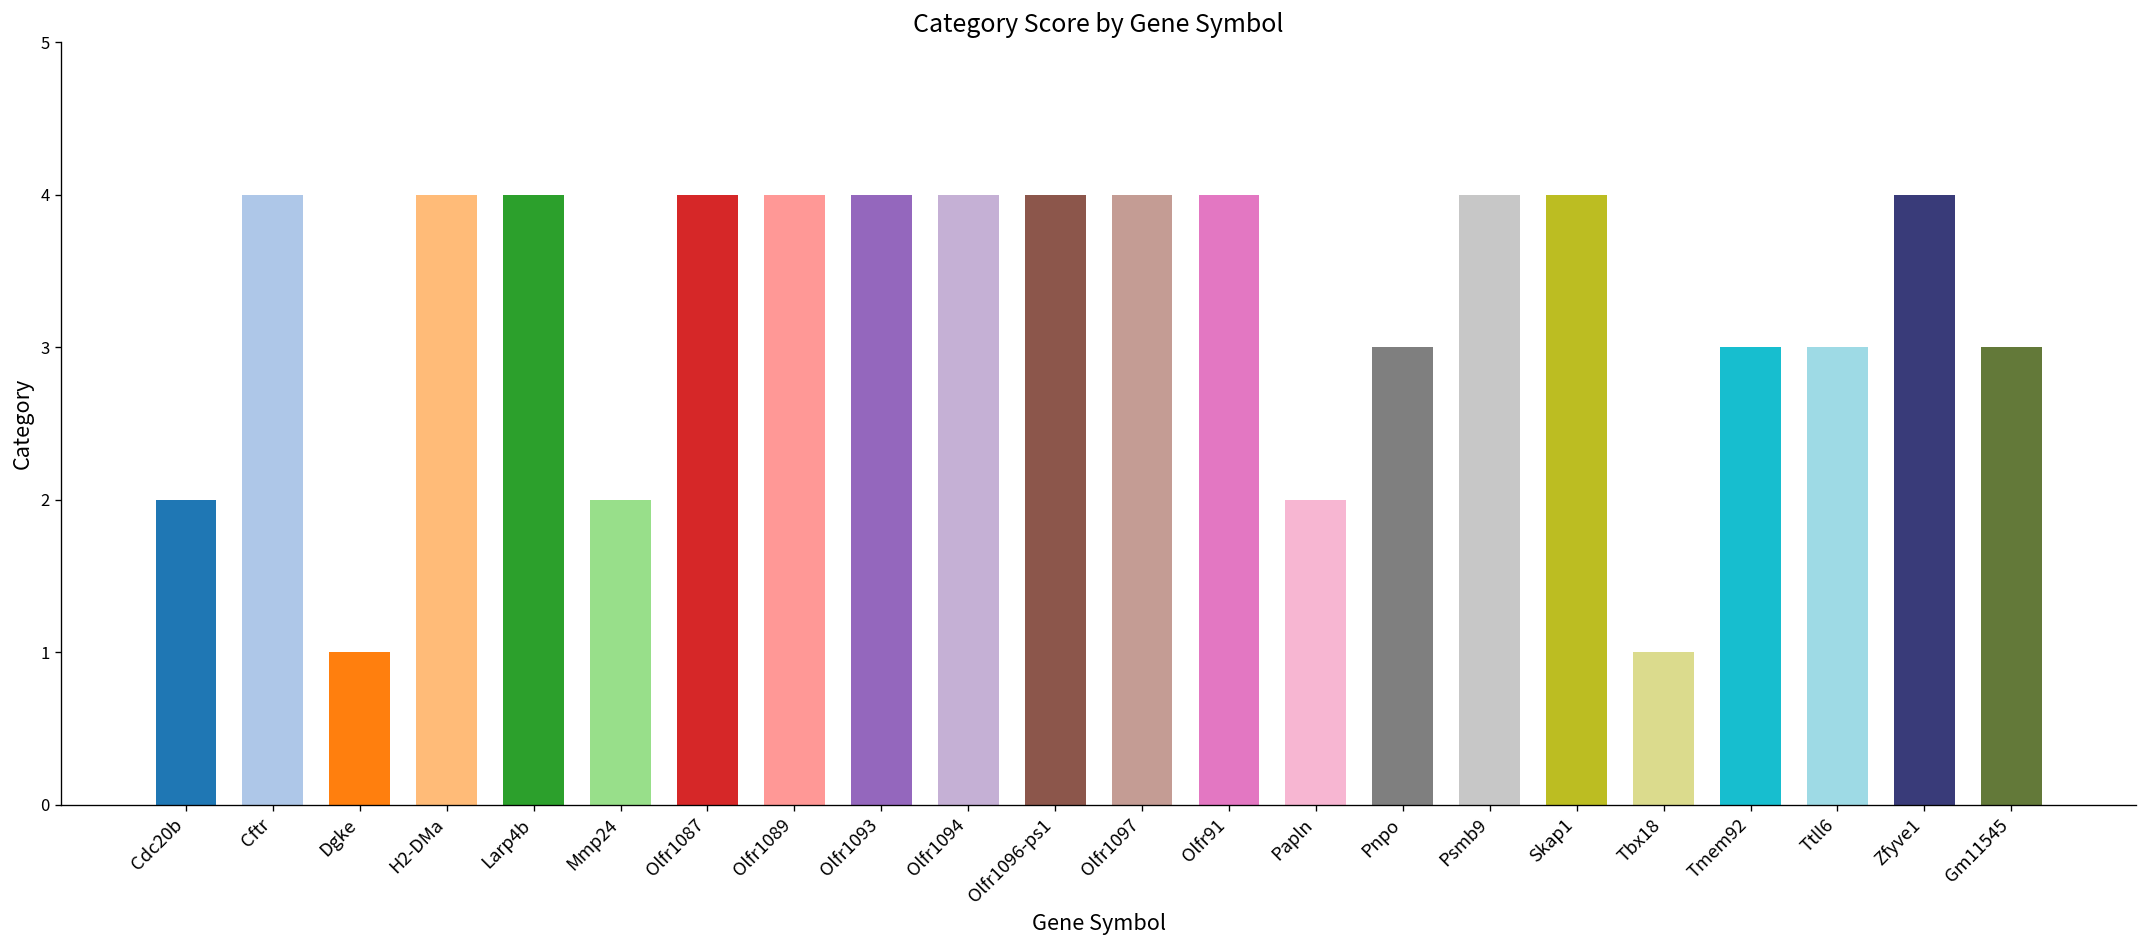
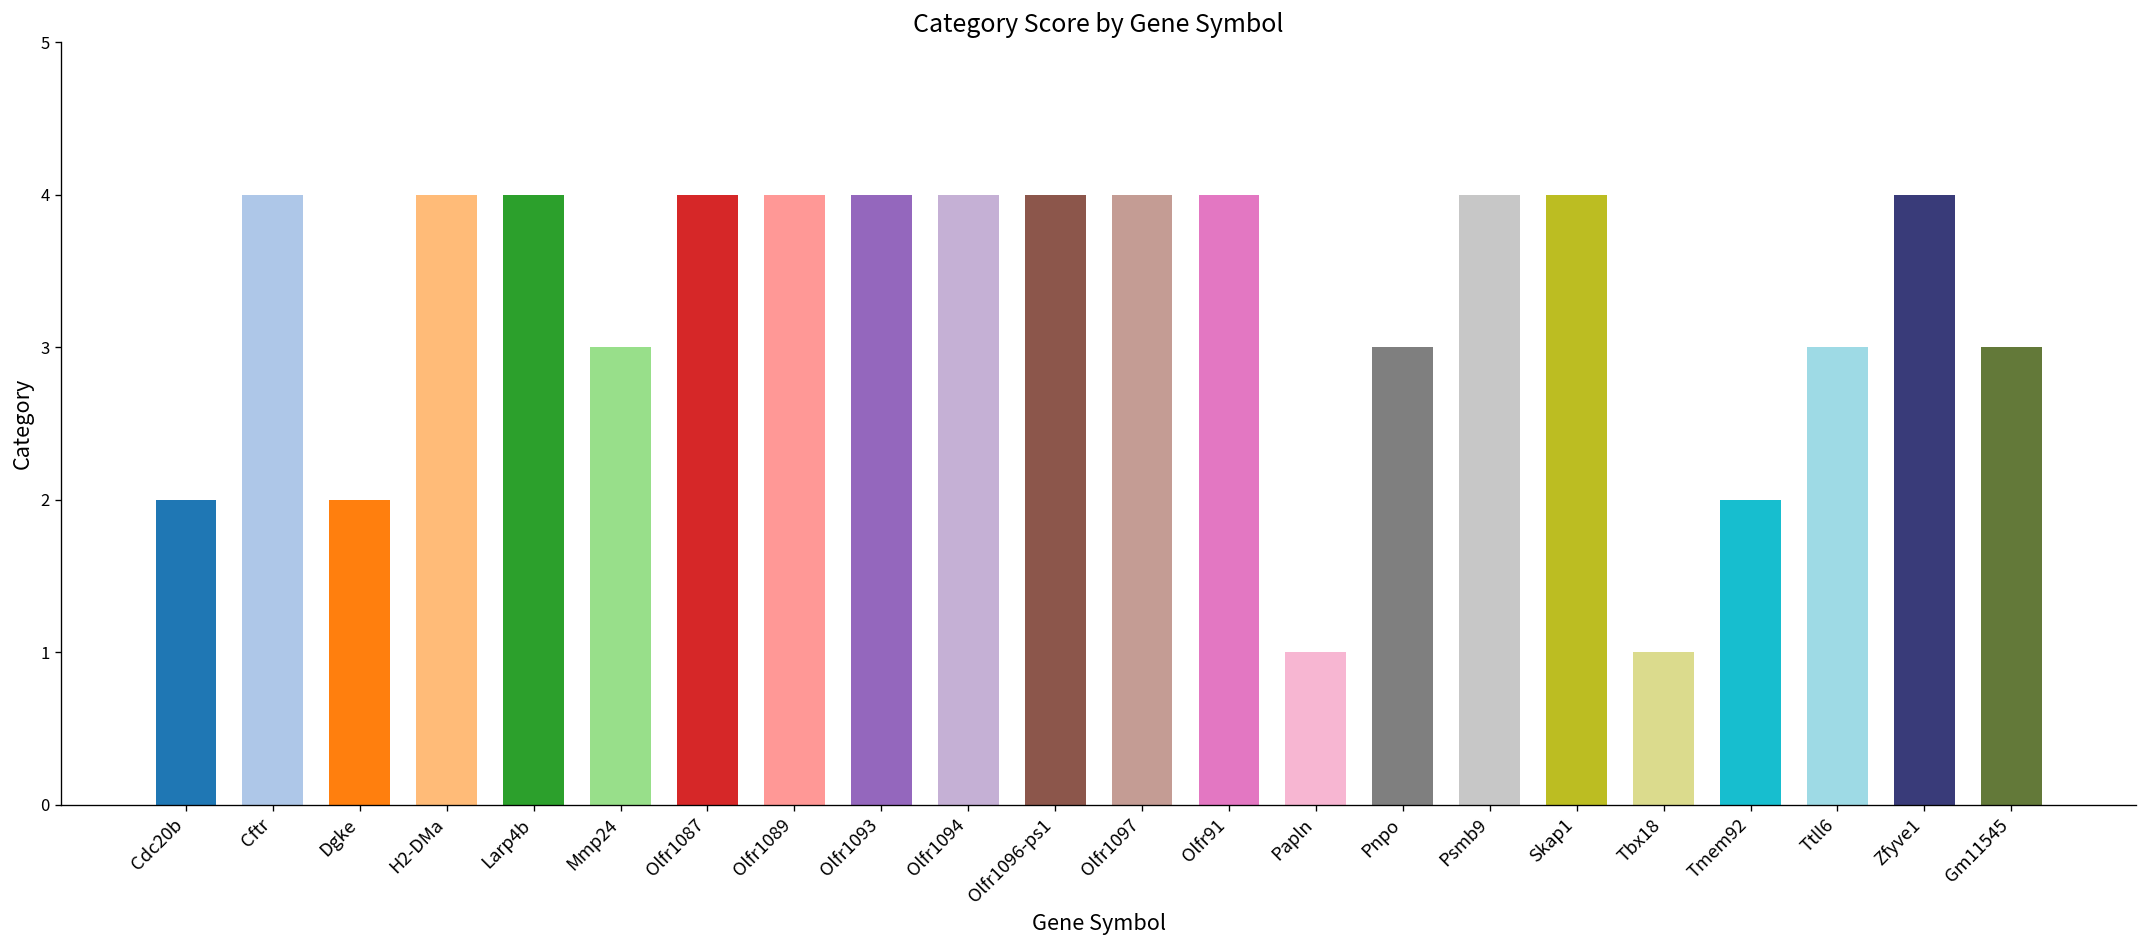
  {
    "Cdc20b": 2,
    "Cftr": 4,
-   "Dgke": 1,
+   "Dgke": 2,
    "H2-DMa": 4,
    "Larp4b": 4,
-   "Mmp24": 2,
+   "Mmp24": 3,
    "Olfr1087": 4,
    "Olfr1089": 4,
    "Olfr1093": 4,
    "Olfr1094": 4,
    "Olfr1096-ps1": 4,
    "Olfr1097": 4,
    "Olfr91": 4,
-   "Papln": 2,
+   "Papln": 1,
    "Pnpo": 3,
    "Psmb9": 4,
    "Skap1": 4,
    "Tbx18": 1,
-   "Tmem92": 3,
+   "Tmem92": 2,
    "Ttll6": 3,
    "Zfyve1": 4,
    "Gm11545": 3
  }
